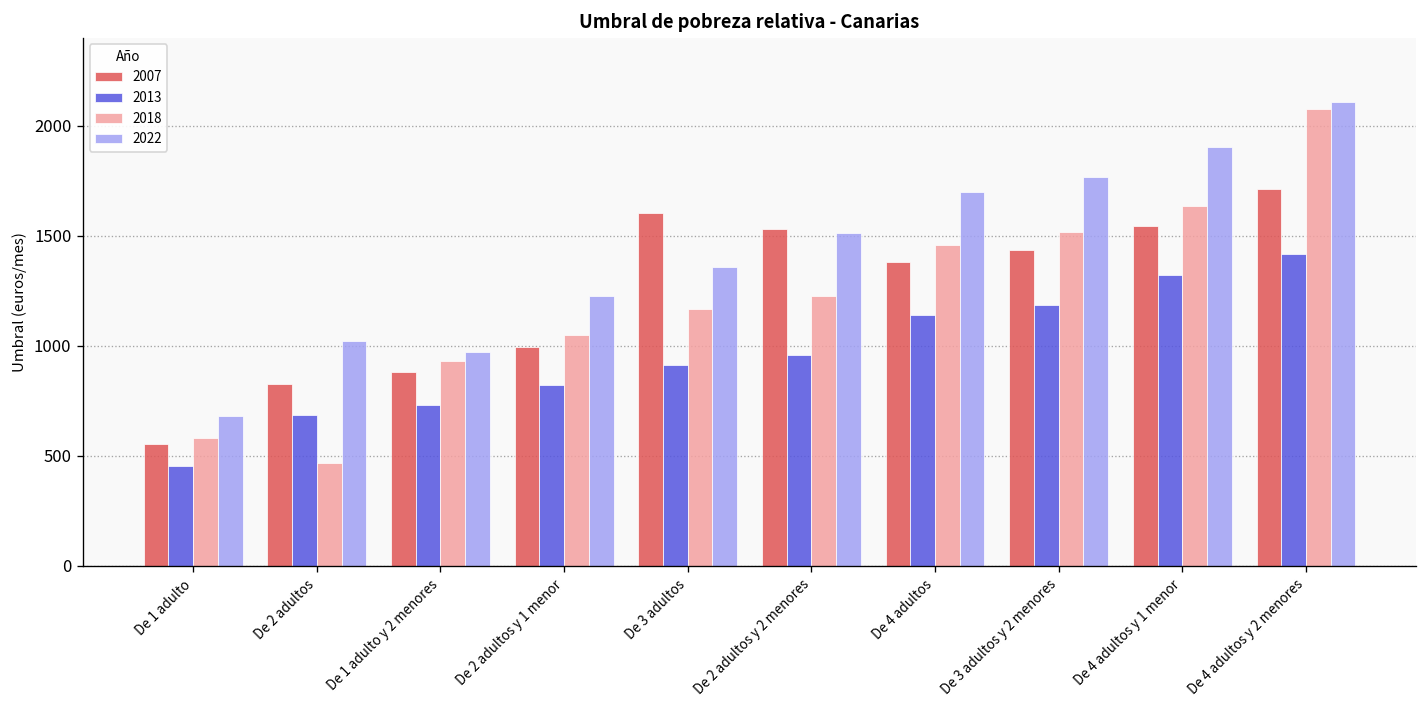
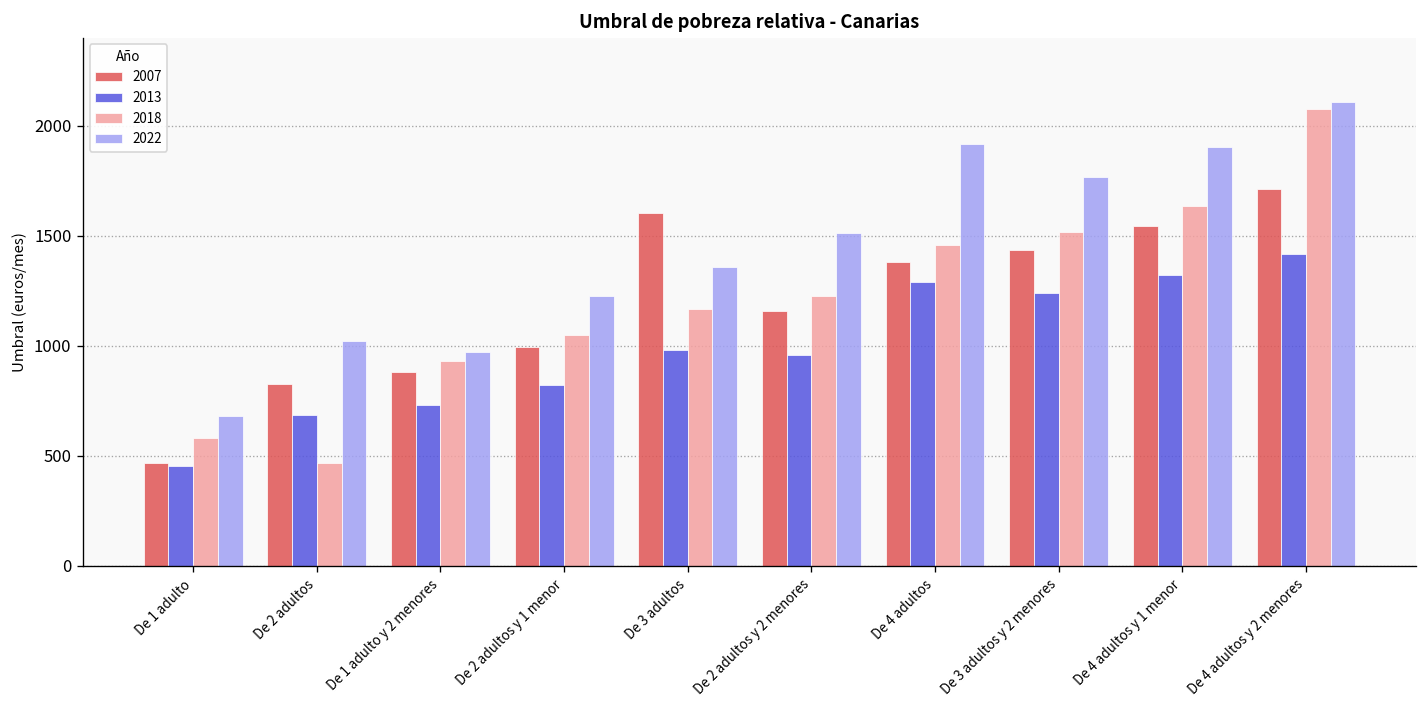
  {
    "2007": {
-     "De 1 adulto": 550,
+     "De 1 adulto": 470,
      "De 2 adultos": 830,
      "De 1 adulto y 2 menores": 880,
      "De 2 adultos y 1 menor": 990,
      "De 3 adultos": 1600,
-     "De 2 adultos y 2 menores": 1530,
+     "De 2 adultos y 2 menores": 1160,
      "De 4 adultos": 1380,
      "De 3 adultos y 2 menores": 1440,
      "De 4 adultos y 1 menor": 1550,
      "De 4 adultos y 2 menores": 1710
    },
    "2013": {
      "De 1 adulto": 460,
      "De 2 adultos": 690,
      "De 1 adulto y 2 menores": 730,
      "De 2 adultos y 1 menor": 820,
-     "De 3 adultos": 910,
+     "De 3 adultos": 980,
      "De 2 adultos y 2 menores": 960,
-     "De 4 adultos": 1140,
-     "De 3 adultos y 2 menores": 1190,
+     "De 4 adultos": 1290,
+     "De 3 adultos y 2 menores": 1240,
      "De 4 adultos y 1 menor": 1320,
      "De 4 adultos y 2 menores": 1420
    },
    "2018": {
      "De 1 adulto": 580,
      "De 2 adultos": 470,
      "De 1 adulto y 2 menores": 930,
      "De 2 adultos y 1 menor": 1050,
      "De 3 adultos": 1170,
      "De 2 adultos y 2 menores": 1230,
      "De 4 adultos": 1460,
      "De 3 adultos y 2 menores": 1520,
      "De 4 adultos y 1 menor": 1630,
      "De 4 adultos y 2 menores": 2070
    },
    "2022": {
      "De 1 adulto": 680,
      "De 2 adultos": 1020,
      "De 1 adulto y 2 menores": 970,
      "De 2 adultos y 1 menor": 1220,
      "De 3 adultos": 1360,
      "De 2 adultos y 2 menores": 1510,
-     "De 4 adultos": 1700,
+     "De 4 adultos": 1920,
      "De 3 adultos y 2 menores": 1770,
      "De 4 adultos y 1 menor": 1900,
      "De 4 adultos y 2 menores": 2110
    }
  }
